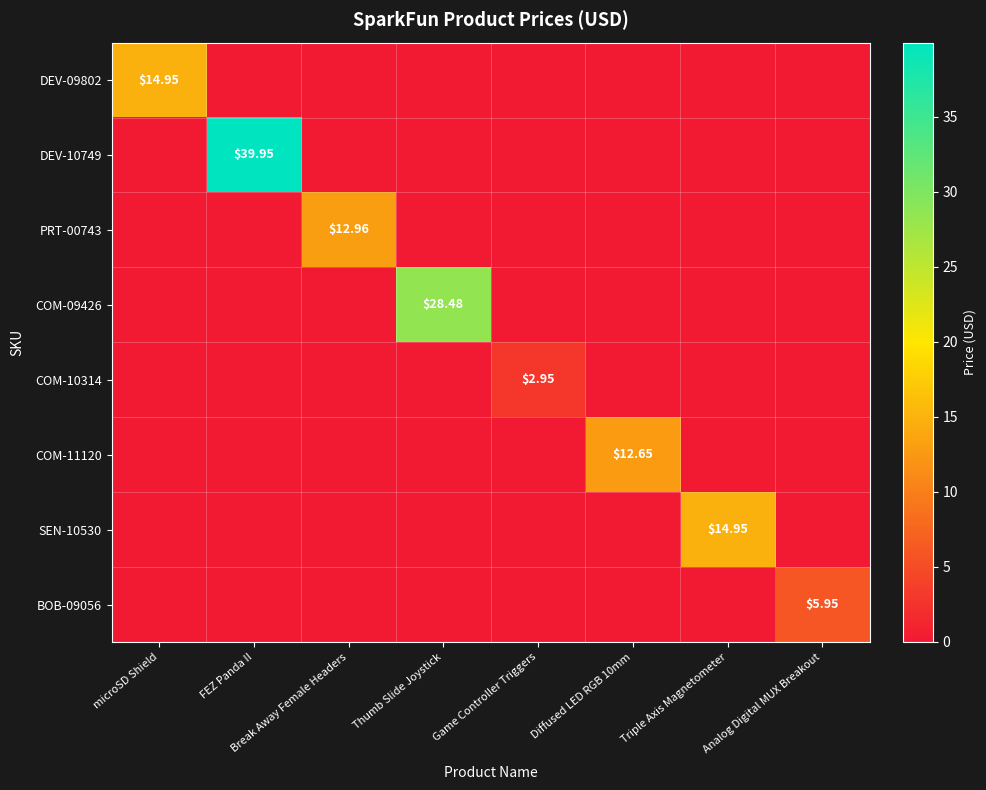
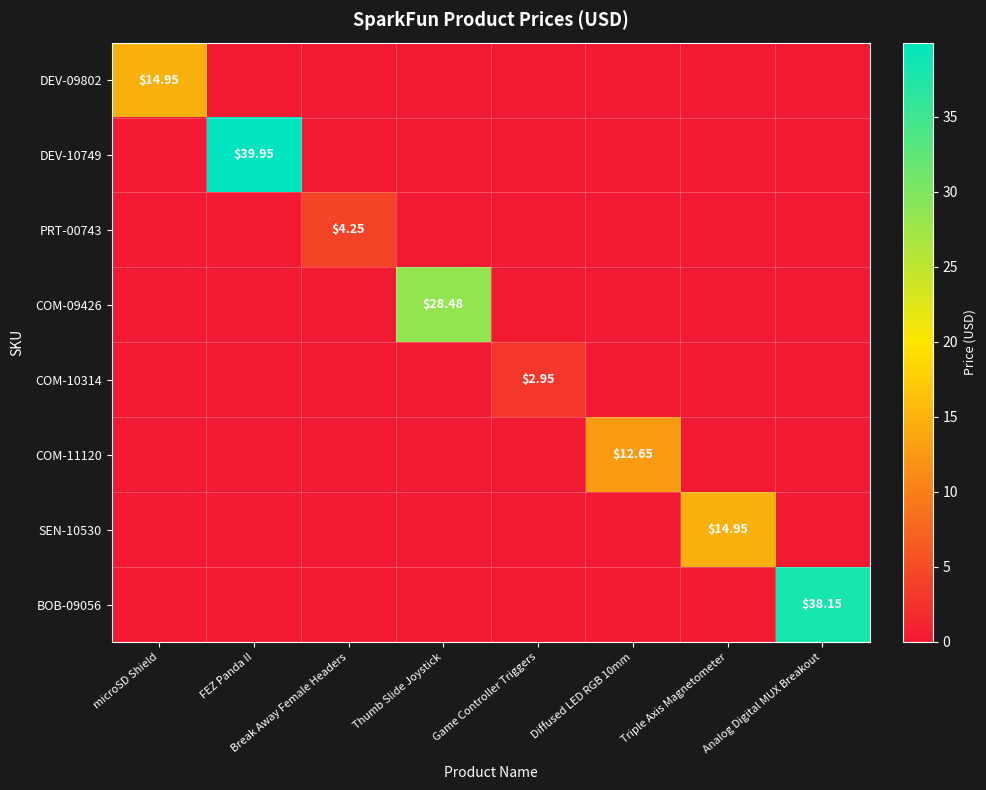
  {
    "DEV-09802": {
      "microSD Shield": "$14.95"
    },
    "DEV-10749": {
      "FEZ Panda II": "$39.95"
    },
    "PRT-00743": {
-     "Break Away Female Headers": "$12.96"
+     "Break Away Female Headers": "$4.25"
    },
    "COM-09426": {
      "Thumb Slide Joystick": "$28.48"
    },
    "COM-10314": {
      "Game Controller Triggers": "$2.95"
    },
    "COM-11120": {
      "Diffused LED RGB 10mm": "$12.65"
    },
    "SEN-10530": {
      "Triple Axis Magnetometer": "$14.95"
    },
    "BOB-09056": {
-     "Analog Digital MUX Breakout": "$5.95"
+     "Analog Digital MUX Breakout": "$38.15"
    }
  }
